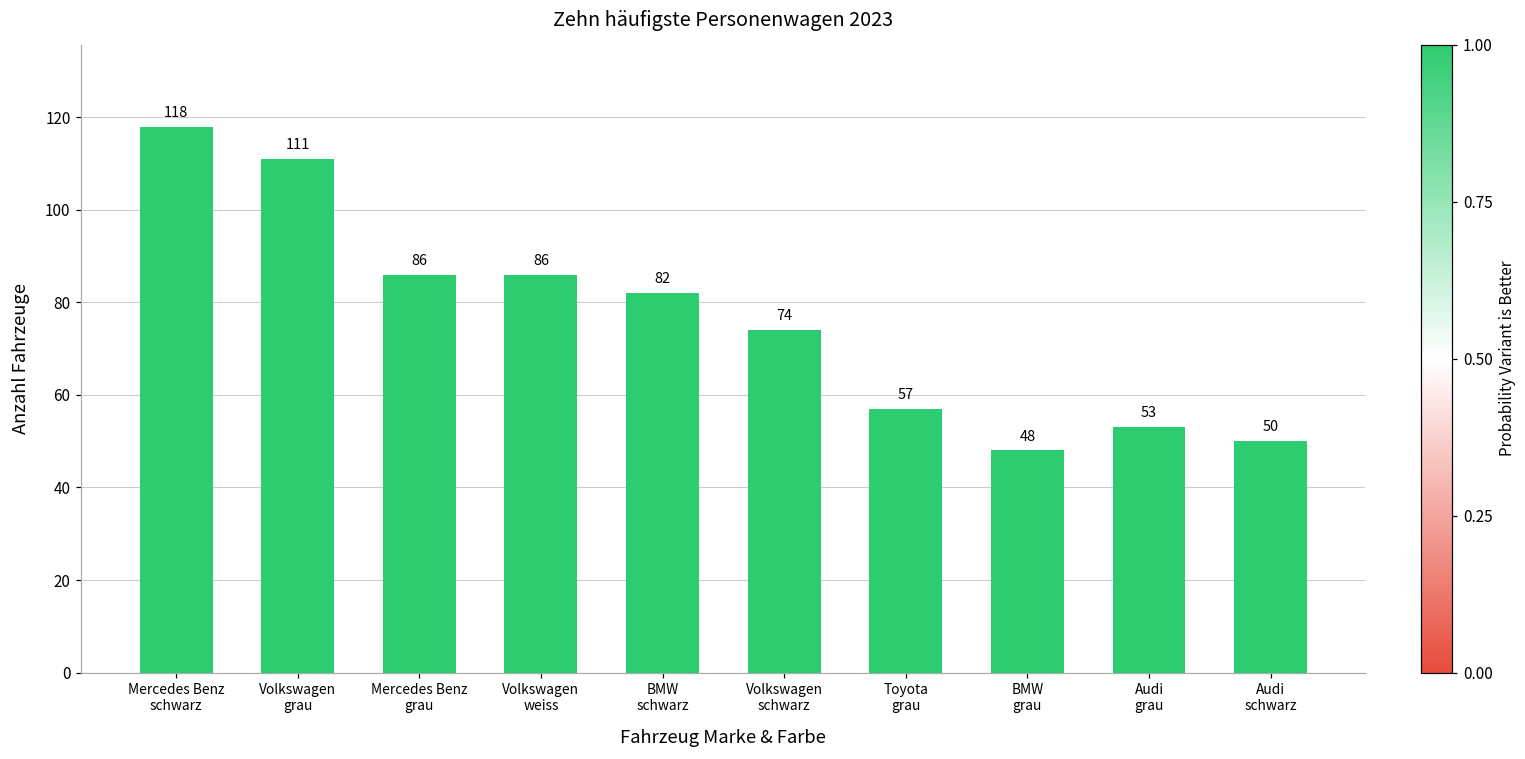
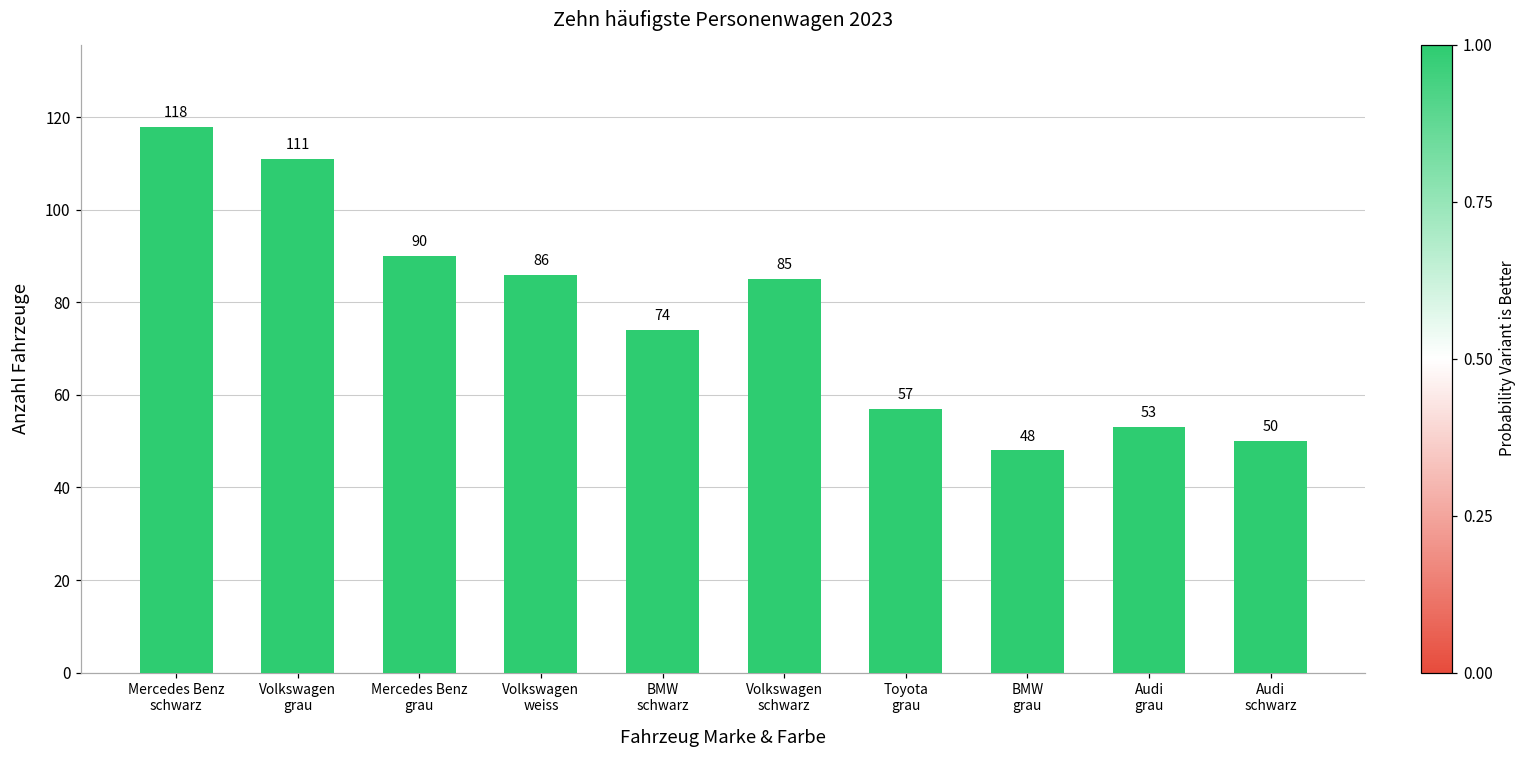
  {
    "Mercedes Benz schwarz": 118,
    "Volkswagen grau": 111,
-   "Mercedes Benz grau": 86,
+   "Mercedes Benz grau": 90,
    "Volkswagen weiss": 86,
-   "BMW schwarz": 82,
-   "Volkswagen schwarz": 74,
+   "BMW schwarz": 74,
+   "Volkswagen schwarz": 85,
    "Toyota grau": 57,
    "BMW grau": 48,
    "Audi grau": 53,
    "Audi schwarz": 50
  }
